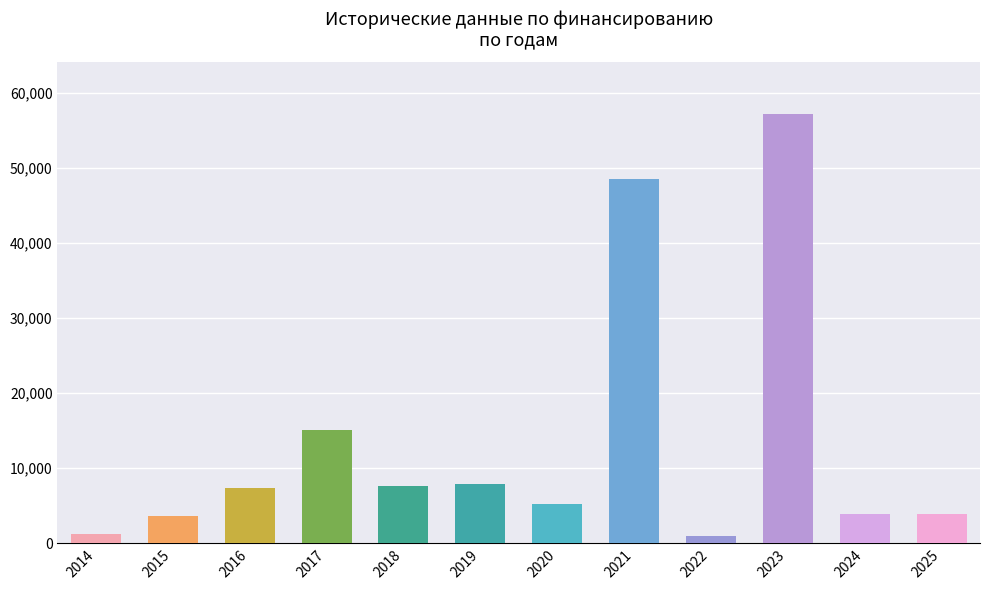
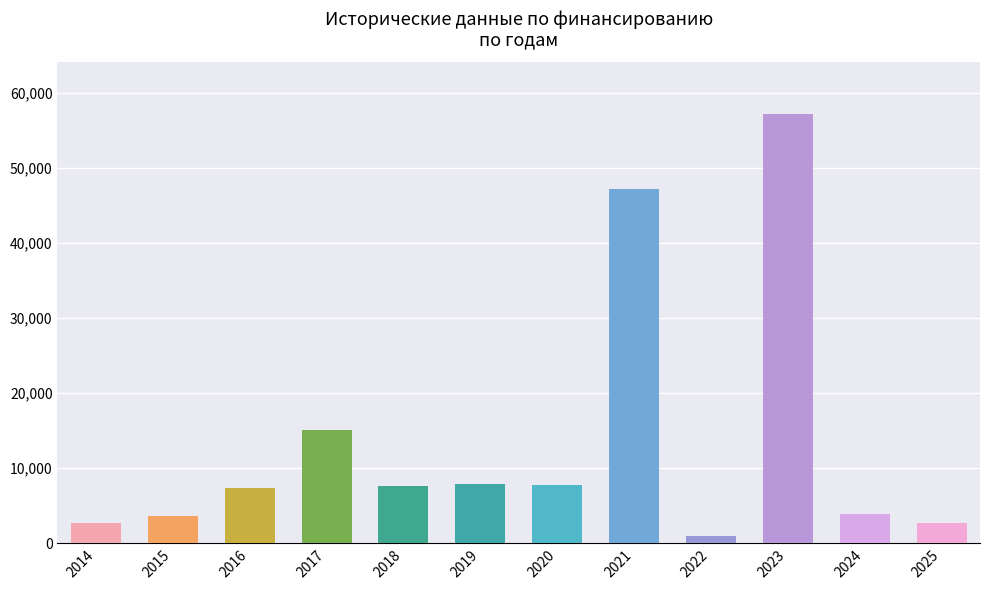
  {
-   "2014": "1,000",
+   "2014": "3,000",
    "2015": "4,000",
    "2016": "7,000",
    "2017": "15,000",
    "2018": "8,000",
    "2019": "8,000",
-   "2020": "5,000",
-   "2021": "48,000",
+   "2020": "8,000",
+   "2021": "47,000",
    "2022": "1,000",
    "2023": "57,000",
    "2024": "4,000",
-   "2025": "4,000"
+   "2025": "3,000"
  }
